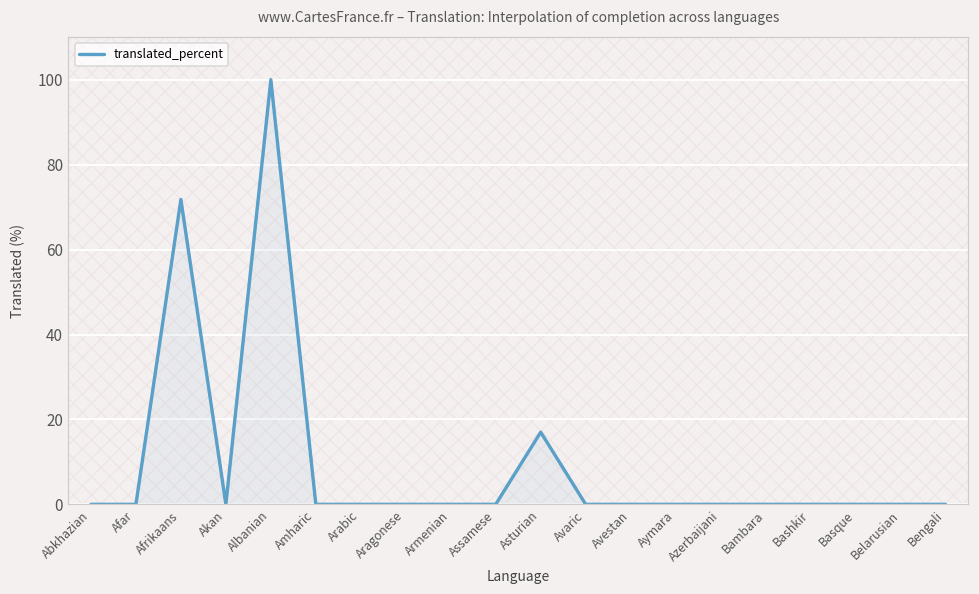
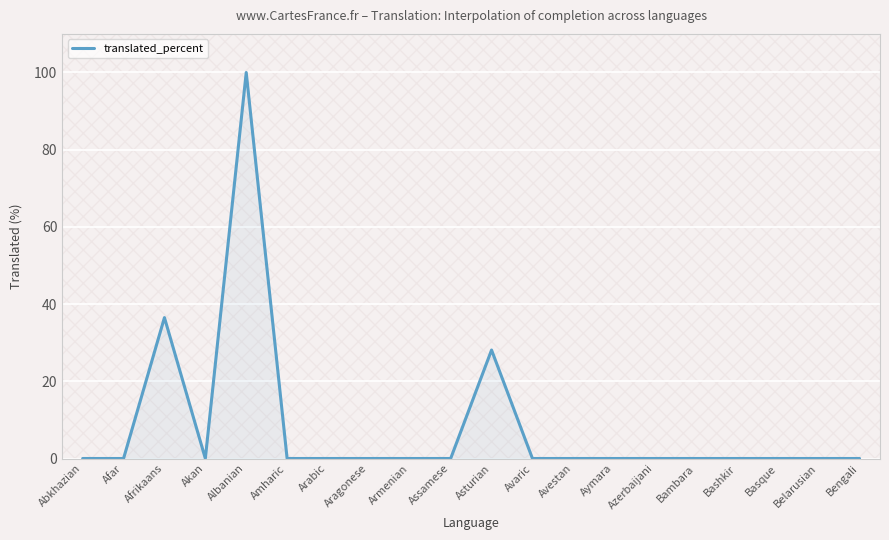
  {
    "Abkhazian": 0,
    "Afar": 0,
-   "Afrikaans": 72,
+   "Afrikaans": 37,
    "Akan": 0,
    "Albanian": 100,
    "Amharic": 0,
    "Arabic": 0,
    "Aragonese": 0,
    "Armenian": 0,
    "Assamese": 0,
-   "Asturian": 17,
+   "Asturian": 28,
    "Avaric": 0,
    "Avestan": 0,
    "Aymara": 0,
    "Azerbaijani": 0,
    "Bambara": 0,
    "Bashkir": 0,
    "Basque": 0,
    "Belarusian": 0,
    "Bengali": 0
  }
